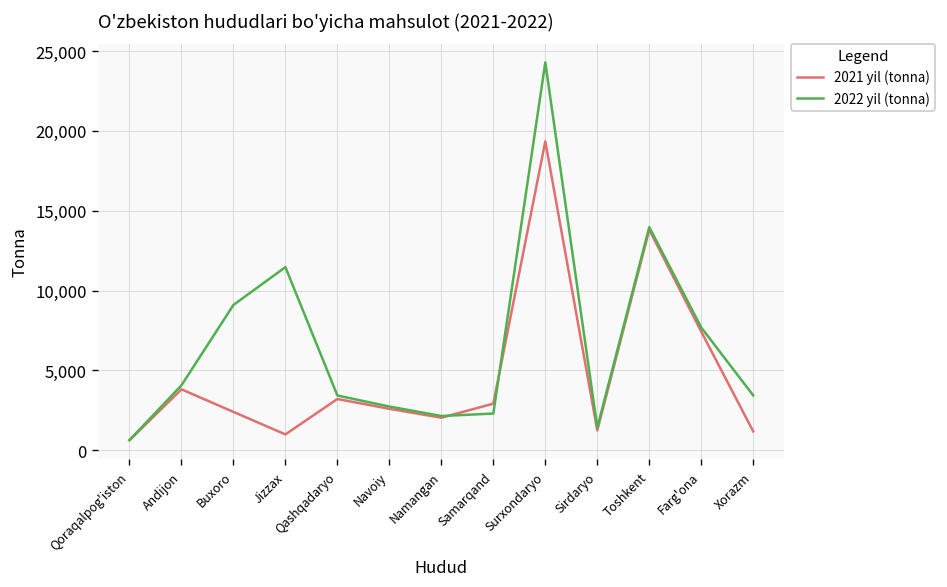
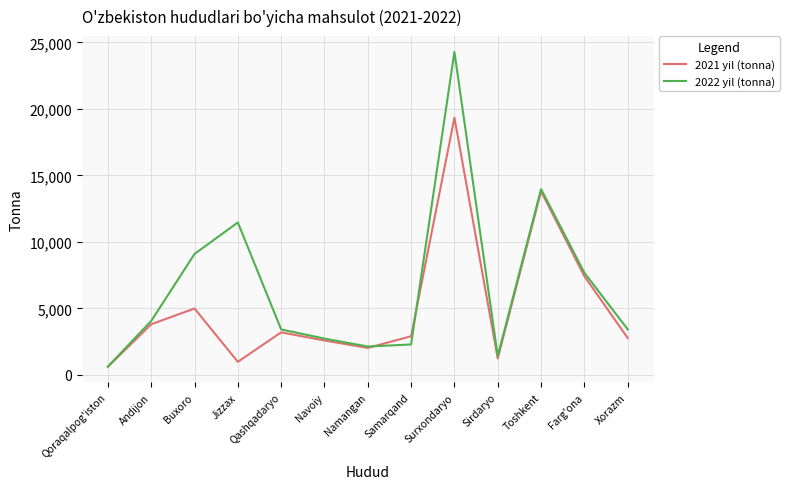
  {
    "2021 yil (tonna)": {
      "Andijon": "3,800",
-     "Buxoro": "2,400",
+     "Buxoro": "5,000",
      "Jizzax": "1,000",
      "Qashqadaryo": "3,200",
      "Samarqand": "2,900",
      "Surxondaryo": "19,300",
      "Farg'ona": "7,400",
-     "Xorazm": "1,200"
+     "Xorazm": "2,800"
    },
    "2022 yil (tonna)": {
      "Andijon": "4,100",
      "Buxoro": "9,100",
      "Jizzax": "11,500",
      "Qashqadaryo": "3,400",
      "Samarqand": "2,300",
      "Surxondaryo": "24,300",
      "Farg'ona": "7,700",
      "Xorazm": "3,400"
    }
  }
